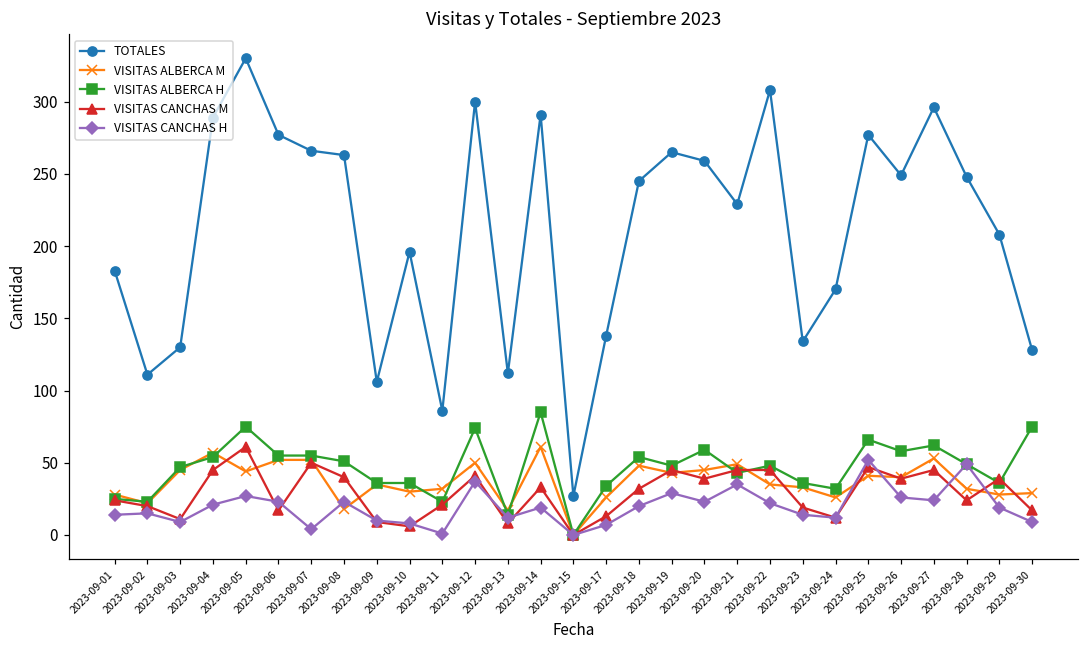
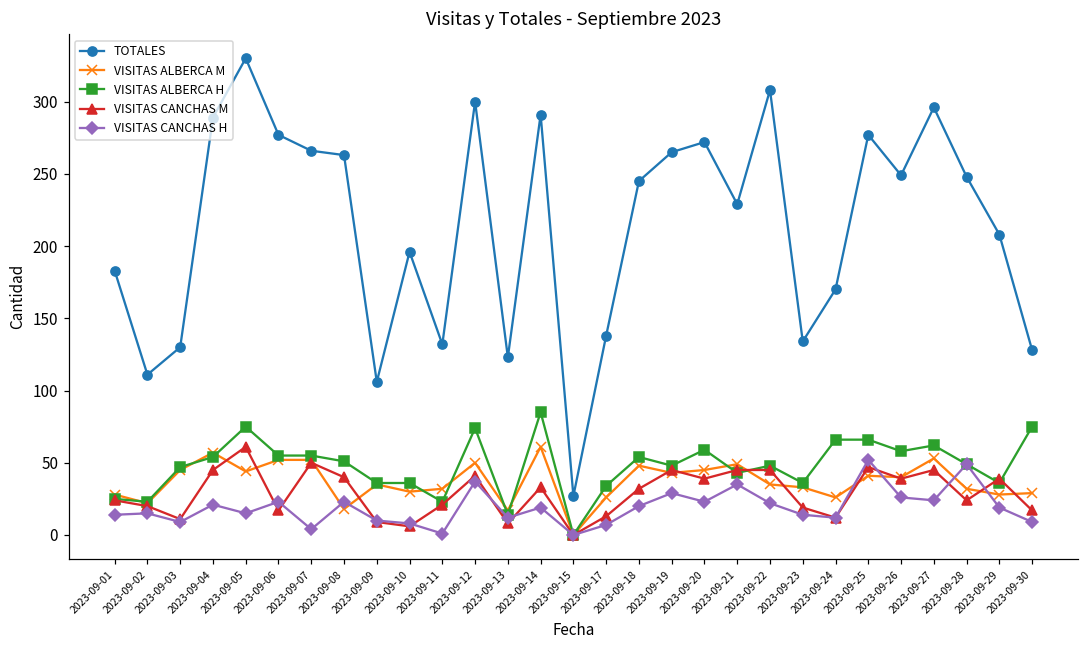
  {
    "TOTALES": {
      "2023-09-01": 183,
      "2023-09-02": 111,
      "2023-09-03": 130,
      "2023-09-05": 330,
      "2023-09-06": 277,
      "2023-09-07": 266,
      "2023-09-08": 263,
      "2023-09-09": 106,
      "2023-09-10": 196,
-     "2023-09-11": 86,
+     "2023-09-11": 132,
      "2023-09-12": 300,
-     "2023-09-13": 112,
+     "2023-09-13": 123,
      "2023-09-14": 291,
      "2023-09-15": 27,
      "2023-09-17": 138,
      "2023-09-18": 245,
      "2023-09-19": 265,
-     "2023-09-20": 259,
+     "2023-09-20": 272,
      "2023-09-21": 229,
      "2023-09-22": 308,
      "2023-09-23": 134,
      "2023-09-24": 170,
      "2023-09-25": 277,
      "2023-09-26": 249,
      "2023-09-27": 296,
      "2023-09-28": 248,
      "2023-09-29": 208,
      "2023-09-30": 128
    },
    "VISITAS ALBERCA M": {
      "2023-09-01": 28,
      "2023-09-03": 45,
      "2023-09-04": 57,
      "2023-09-05": 44,
      "2023-09-06": 52,
      "2023-09-07": 52,
      "2023-09-08": 18,
      "2023-09-10": 30,
      "2023-09-11": 32,
      "2023-09-12": 50,
      "2023-09-13": 17,
      "2023-09-14": 61,
      "2023-09-17": 26,
      "2023-09-18": 48,
      "2023-09-19": 43,
      "2023-09-20": 45,
      "2023-09-21": 49,
      "2023-09-22": 35,
      "2023-09-23": 33,
      "2023-09-24": 26,
      "2023-09-25": 41,
      "2023-09-27": 53,
      "2023-09-28": 32,
      "2023-09-29": 28,
      "2023-09-30": 29
    },
    "VISITAS ALBERCA H": {
      "2023-09-03": 47,
      "2023-09-04": 54,
      "2023-09-05": 75,
      "2023-09-06": 55,
      "2023-09-07": 55,
      "2023-09-08": 51,
      "2023-09-10": 36,
      "2023-09-11": 23,
      "2023-09-12": 74,
      "2023-09-13": 14,
      "2023-09-14": 85,
      "2023-09-17": 34,
      "2023-09-18": 54,
      "2023-09-19": 48,
      "2023-09-20": 59,
      "2023-09-21": 43,
      "2023-09-22": 48,
      "2023-09-23": 36,
-     "2023-09-24": 32,
+     "2023-09-24": 66,
      "2023-09-25": 66,
      "2023-09-26": 58,
      "2023-09-27": 62,
      "2023-09-29": 36,
      "2023-09-30": 75
    },
    "VISITAS CANCHAS M": {
      "2023-09-02": 20,
      "2023-09-03": 11,
      "2023-09-04": 45,
      "2023-09-05": 61,
      "2023-09-06": 17,
      "2023-09-07": 50,
      "2023-09-08": 40,
      "2023-09-10": 6,
      "2023-09-11": 21,
      "2023-09-12": 41,
      "2023-09-13": 8,
      "2023-09-14": 33,
      "2023-09-17": 13,
      "2023-09-18": 32,
      "2023-09-19": 45,
      "2023-09-20": 39,
      "2023-09-21": 45,
      "2023-09-22": 45,
      "2023-09-23": 19,
      "2023-09-25": 47,
      "2023-09-27": 45,
      "2023-09-28": 24,
      "2023-09-29": 39,
      "2023-09-30": 17
    },
    "VISITAS CANCHAS H": {
      "2023-09-01": 14,
      "2023-09-02": 15,
      "2023-09-03": 9,
      "2023-09-04": 21,
-     "2023-09-05": 27,
+     "2023-09-05": 15,
      "2023-09-06": 23,
      "2023-09-07": 4,
      "2023-09-08": 23,
      "2023-09-10": 8,
      "2023-09-11": 1,
      "2023-09-12": 37,
      "2023-09-13": 12,
      "2023-09-14": 19,
      "2023-09-17": 7,
      "2023-09-18": 20,
      "2023-09-19": 29,
      "2023-09-20": 23,
      "2023-09-21": 35,
      "2023-09-22": 22,
      "2023-09-23": 14,
      "2023-09-25": 52,
      "2023-09-26": 26,
      "2023-09-27": 24,
      "2023-09-29": 19,
      "2023-09-30": 9
    }
  }
